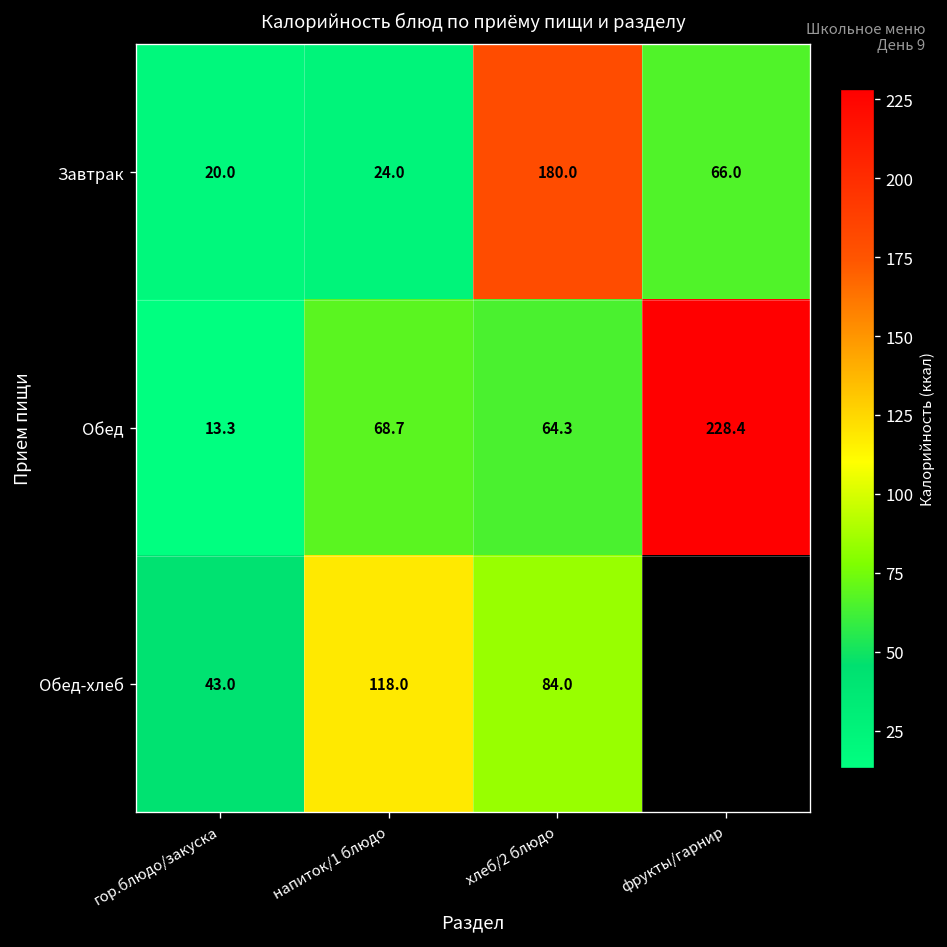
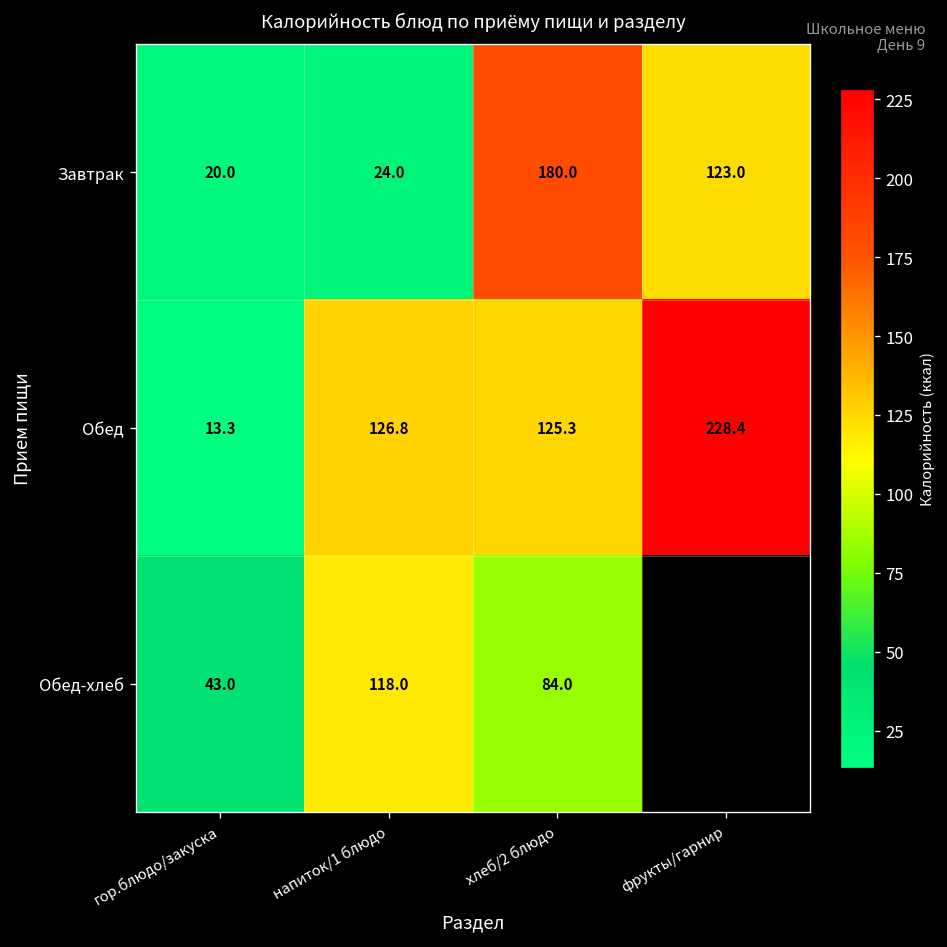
  {
    "Завтрак": {
      "гор.блюдо/закуска": 20.0,
      "напиток/1 блюдо": 24.0,
      "хлеб/2 блюдо": 180.0,
-     "фрукты/гарнир": 66.0
+     "фрукты/гарнир": 123.0
    },
    "Обед": {
      "гор.блюдо/закуска": 13.3,
-     "напиток/1 блюдо": 68.7,
-     "хлеб/2 блюдо": 64.3,
+     "напиток/1 блюдо": 126.8,
+     "хлеб/2 блюдо": 125.3,
      "фрукты/гарнир": 228.4
    },
    "Обед-хлеб": {
      "гор.блюдо/закуска": 43.0,
      "напиток/1 блюдо": 118.0,
      "хлеб/2 блюдо": 84.0
    }
  }
